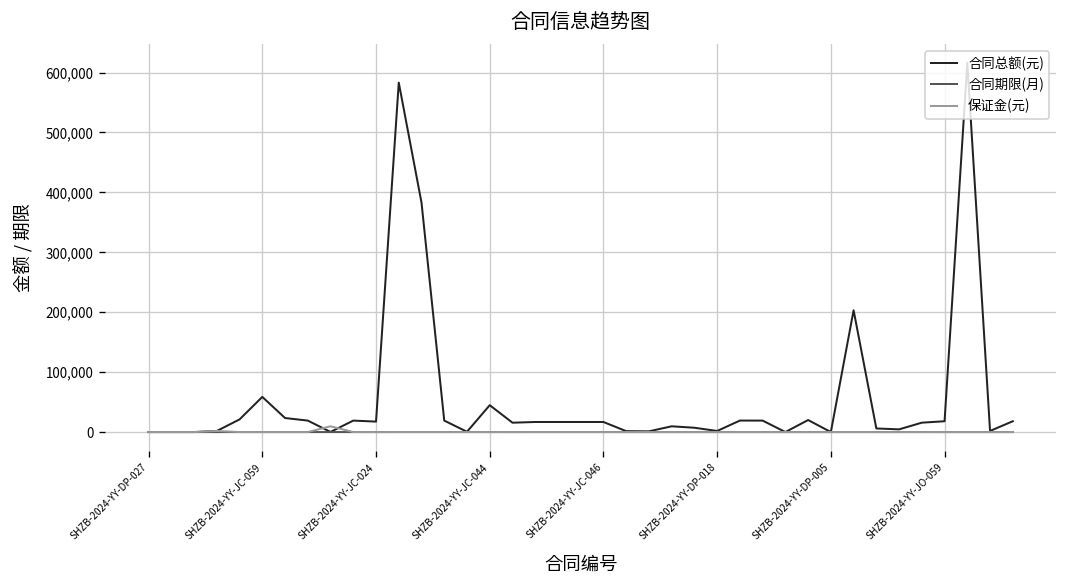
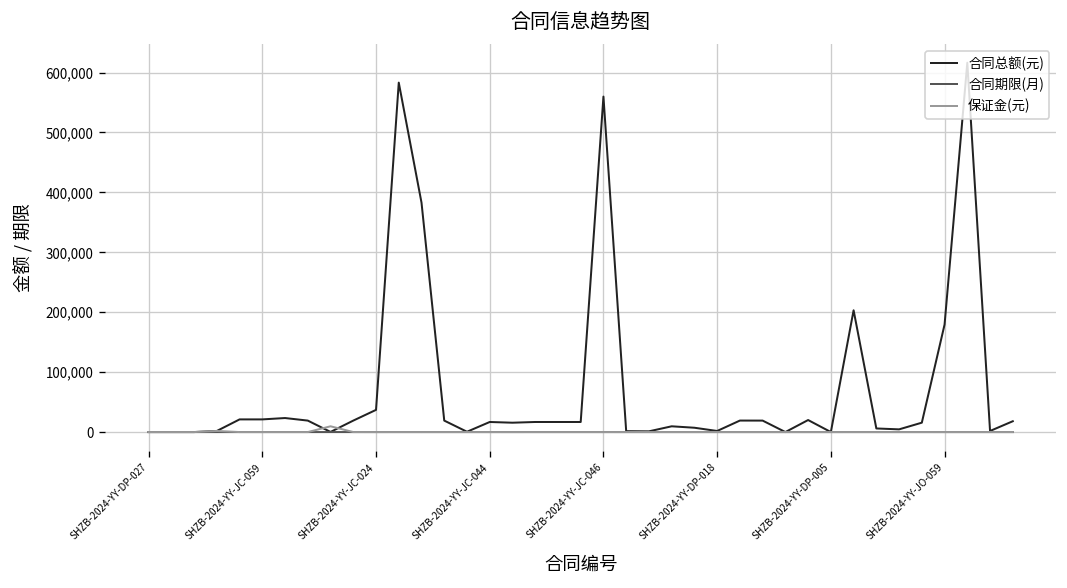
  {
    "合同总额(元)": {
-     "SHZB-2024-YY-JC-059": "60,000",
-     "SHZB-2024-YY-JC-024": "20,000",
-     "SHZB-2024-YY-JC-044": "40,000",
-     "SHZB-2024-YY-JC-046": "20,000",
-     "SHZB-2024-YY-JO-059": "20,000"
+     "SHZB-2024-YY-JC-059": "20,000",
+     "SHZB-2024-YY-JC-024": "40,000",
+     "SHZB-2024-YY-JC-044": "20,000",
+     "SHZB-2024-YY-JC-046": "560,000",
+     "SHZB-2024-YY-JO-059": "180,000"
    }
  }
